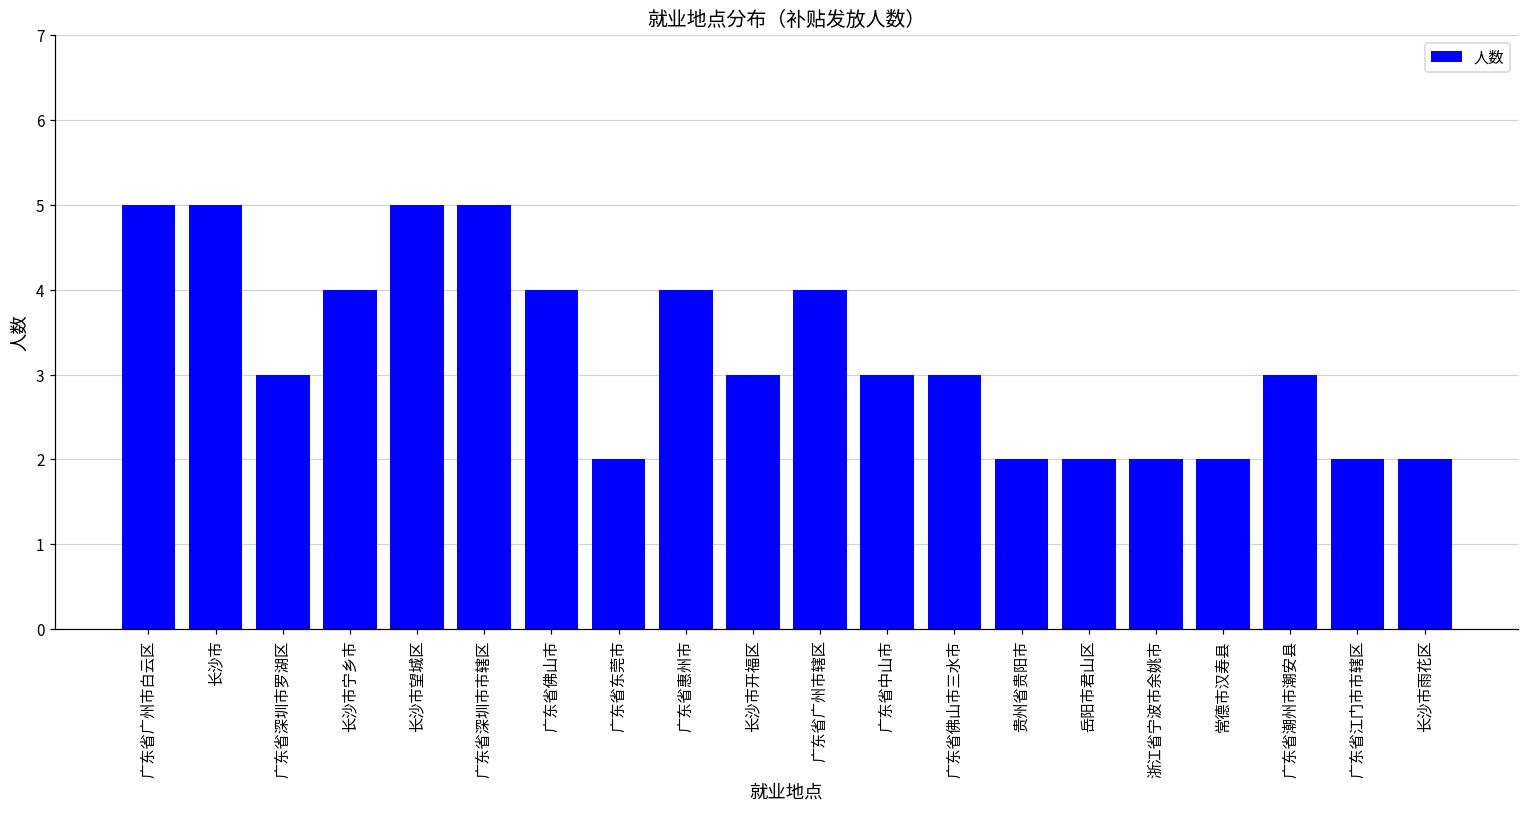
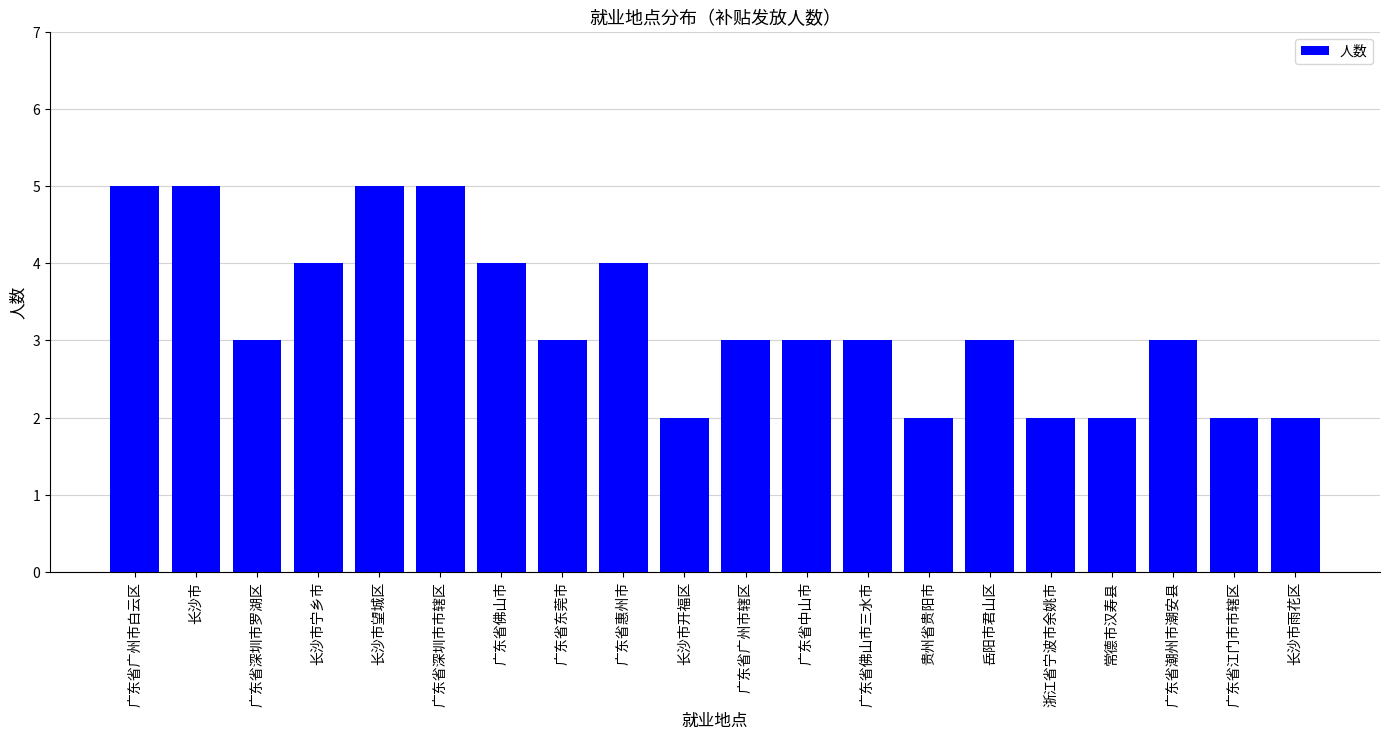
  {
    "广东省广州市白云区": 5,
    "长沙市": 5,
    "广东省深圳市罗湖区": 3,
    "长沙市宁乡市": 4,
    "长沙市望城区": 5,
    "广东省深圳市市辖区": 5,
    "广东省佛山市": 4,
-   "广东省东莞市": 2,
+   "广东省东莞市": 3,
    "广东省惠州市": 4,
-   "长沙市开福区": 3,
-   "广东省广州市辖区": 4,
+   "长沙市开福区": 2,
+   "广东省广州市辖区": 3,
    "广东省中山市": 3,
    "广东省佛山市三水市": 3,
    "贵州省贵阳市": 2,
-   "岳阳市君山区": 2,
+   "岳阳市君山区": 3,
    "浙江省宁波市余姚市": 2,
    "常德市汉寿县": 2,
    "广东省潮州市潮安县": 3,
    "广东省江门市市辖区": 2,
    "长沙市雨花区": 2
  }
